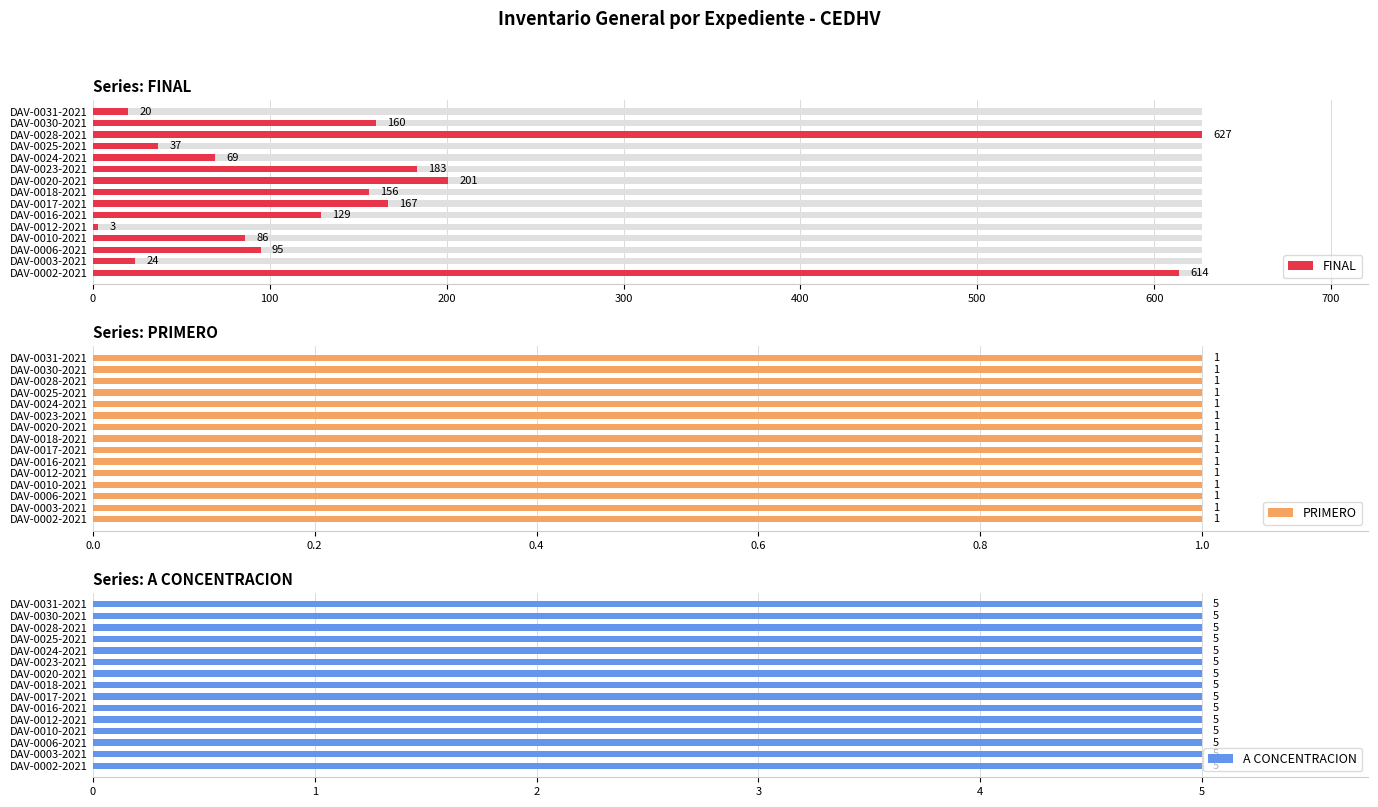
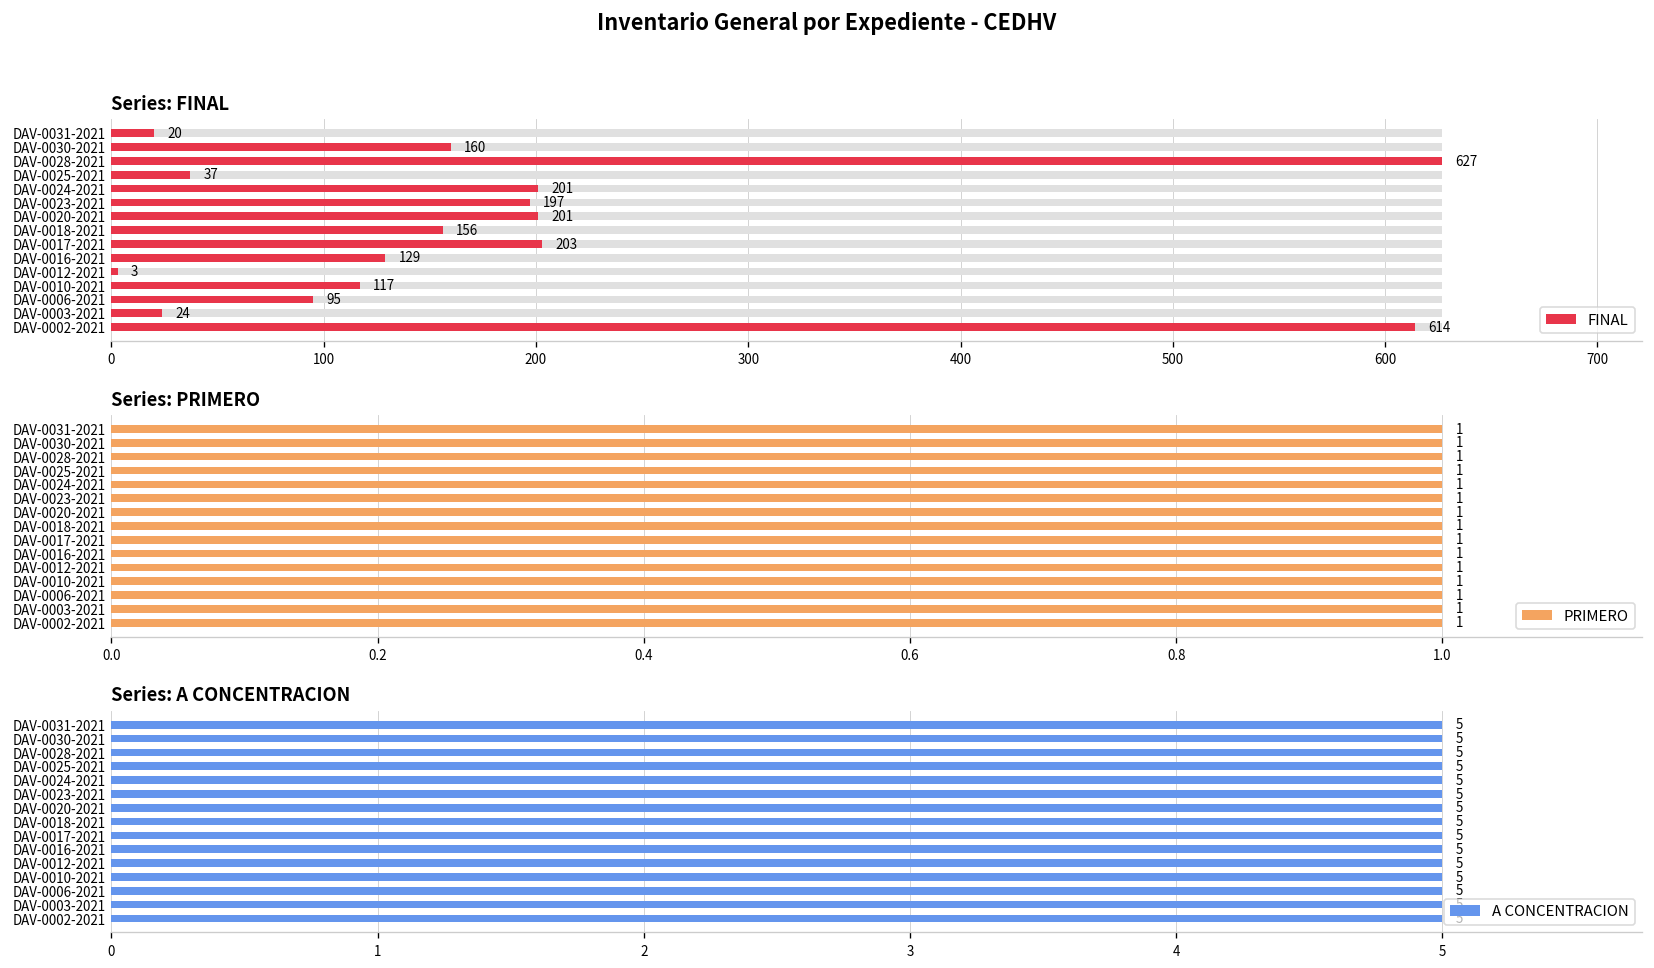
  {
    "Series: FINAL": {
      "FINAL": {
        "DAV-0028-2021": 627,
-       "DAV-0024-2021": 69,
-       "DAV-0023-2021": 183,
-       "DAV-0017-2021": 167,
-       "DAV-0010-2021": 86
+       "DAV-0024-2021": 201,
+       "DAV-0023-2021": 197,
+       "DAV-0017-2021": 203,
+       "DAV-0010-2021": 117
      }
    },
    "Series: PRIMERO": {
      "DAV-0031-2021": 1,
      "DAV-0030-2021": 1,
      "DAV-0028-2021": 1,
      "DAV-0025-2021": 1,
      "DAV-0024-2021": 1,
      "DAV-0023-2021": 1,
      "DAV-0020-2021": 1,
      "DAV-0018-2021": 1,
      "DAV-0017-2021": 1,
      "DAV-0016-2021": 1,
      "DAV-0012-2021": 1,
      "DAV-0010-2021": 1,
      "DAV-0006-2021": 1,
      "DAV-0003-2021": 1,
      "DAV-0002-2021": 1
    },
    "Series: A CONCENTRACION": {
      "DAV-0031-2021": 5,
      "DAV-0030-2021": 5,
      "DAV-0028-2021": 5,
      "DAV-0025-2021": 5,
      "DAV-0024-2021": 5,
      "DAV-0023-2021": 5,
      "DAV-0020-2021": 5,
      "DAV-0018-2021": 5,
      "DAV-0017-2021": 5,
      "DAV-0016-2021": 5,
      "DAV-0012-2021": 5,
      "DAV-0010-2021": 5,
      "DAV-0006-2021": 5
    }
  }
